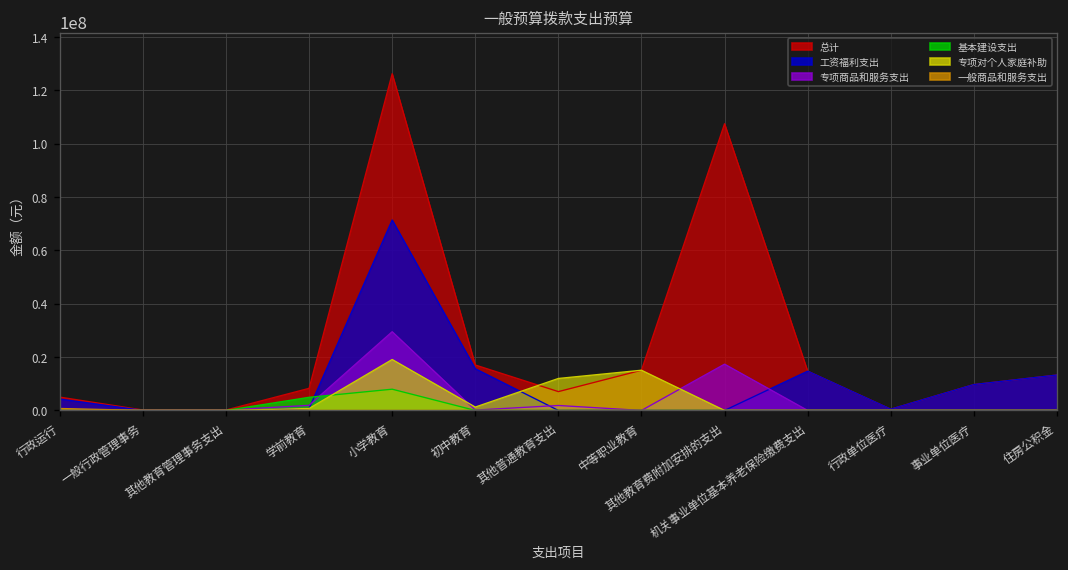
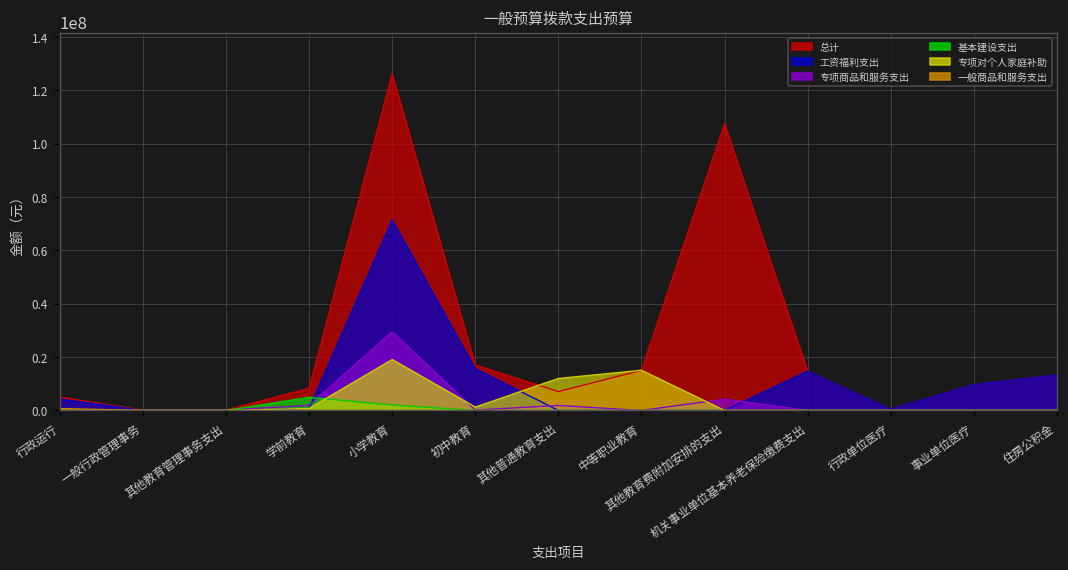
  {
    "总计": {
      "学前教育": 8000000,
      "小学教育": 126000000,
      "初中教育": 17000000,
      "其他普通教育支出": 7000000,
      "其他教育费附加安排的支出": 107000000
    },
    "工资福利支出": {
      "小学教育": 71000000,
      "初中教育": 16000000
    },
    "专项商品和服务支出": {
      "学前教育": 2000000,
      "小学教育": 30000000,
      "其他普通教育支出": 2000000,
-     "其他教育费附加安排的支出": 17000000
+     "其他教育费附加安排的支出": 4000000
    },
    "基本建设支出": {
      "学前教育": 5000000,
-     "小学教育": 8000000
+     "小学教育": 2000000
    },
    "专项对个人家庭补助": {
      "小学教育": 19000000,
      "其他普通教育支出": 12000000
    },
    "一般商品和服务支出": {
      "小学教育": 0
    }
  }
